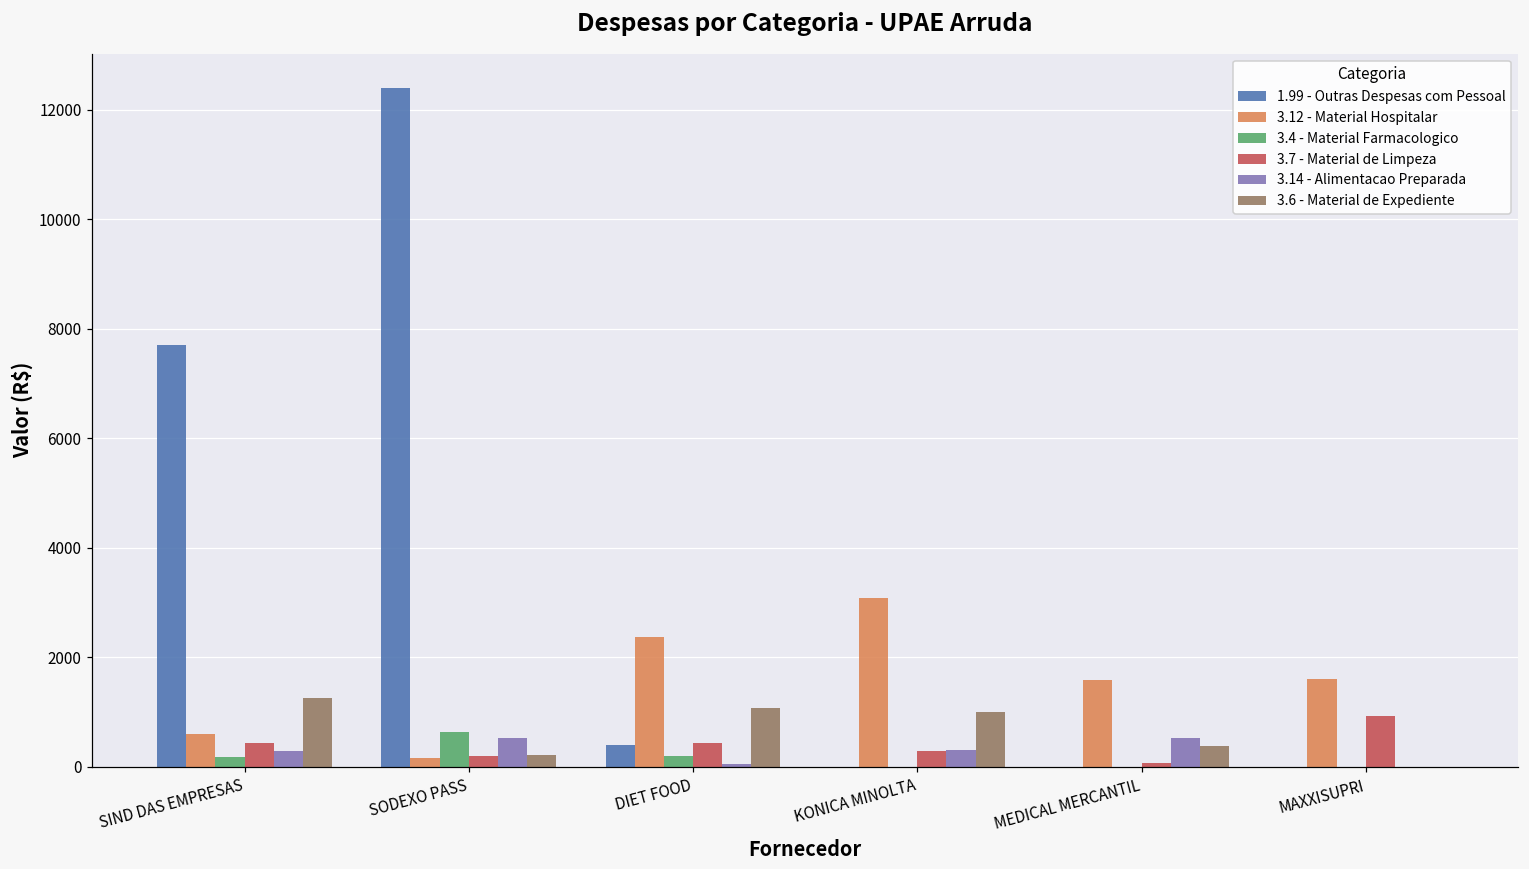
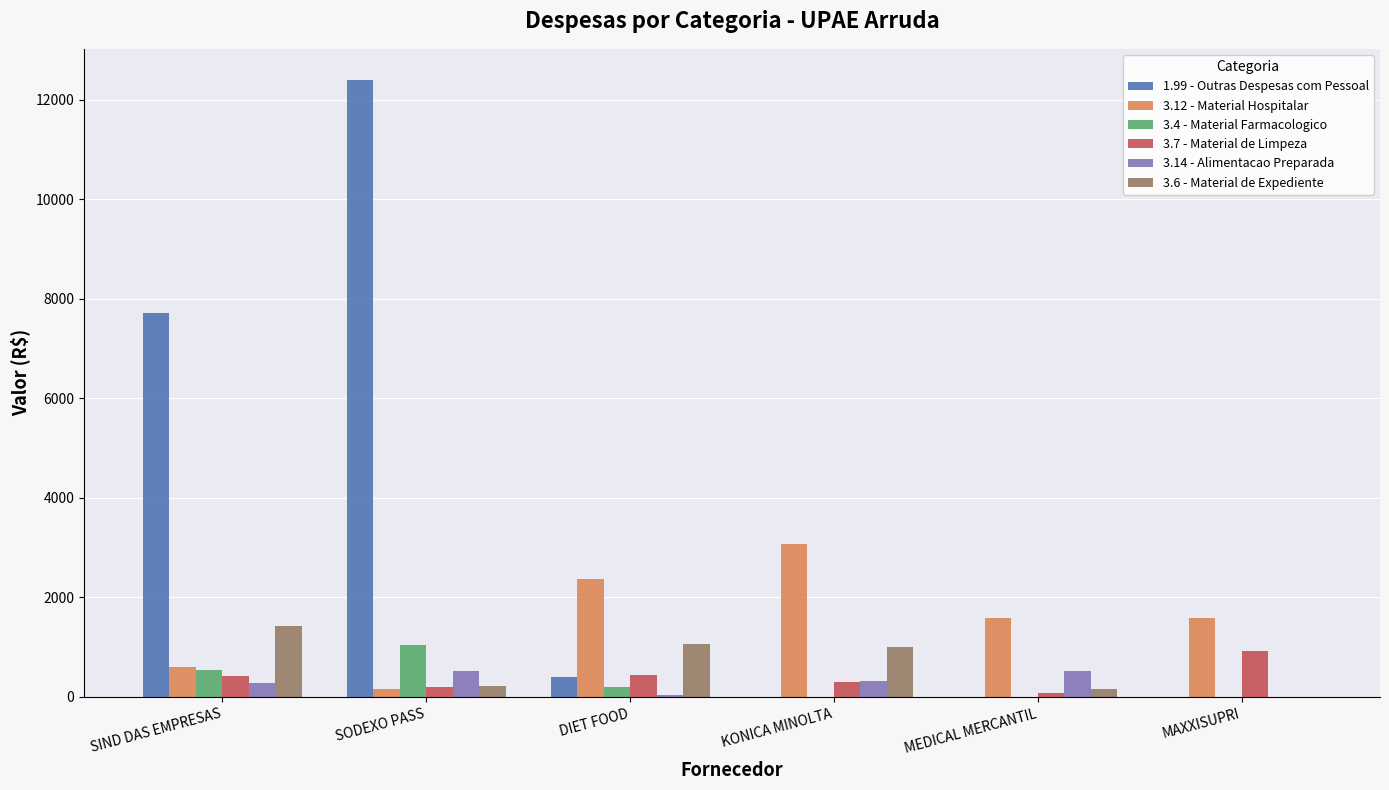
  {
    "3.4 - Material Farmacologico": {
-     "SIND DAS EMPRESAS": 200,
-     "SODEXO PASS": 600,
+     "SIND DAS EMPRESAS": 600,
+     "SODEXO PASS": 1000,
      "DIET FOOD": 200,
      "KONICA MINOLTA": 0,
      "MEDICAL MERCANTIL": 0,
      "MAXXISUPRI": 0
    },
    "3.6 - Material de Expediente": {
-     "SIND DAS EMPRESAS": 1300,
+     "SIND DAS EMPRESAS": 1400,
      "SODEXO PASS": 200,
      "DIET FOOD": 1100,
      "KONICA MINOLTA": 1000,
-     "MEDICAL MERCANTIL": 400,
+     "MEDICAL MERCANTIL": 200,
      "MAXXISUPRI": 0
    }
  }
